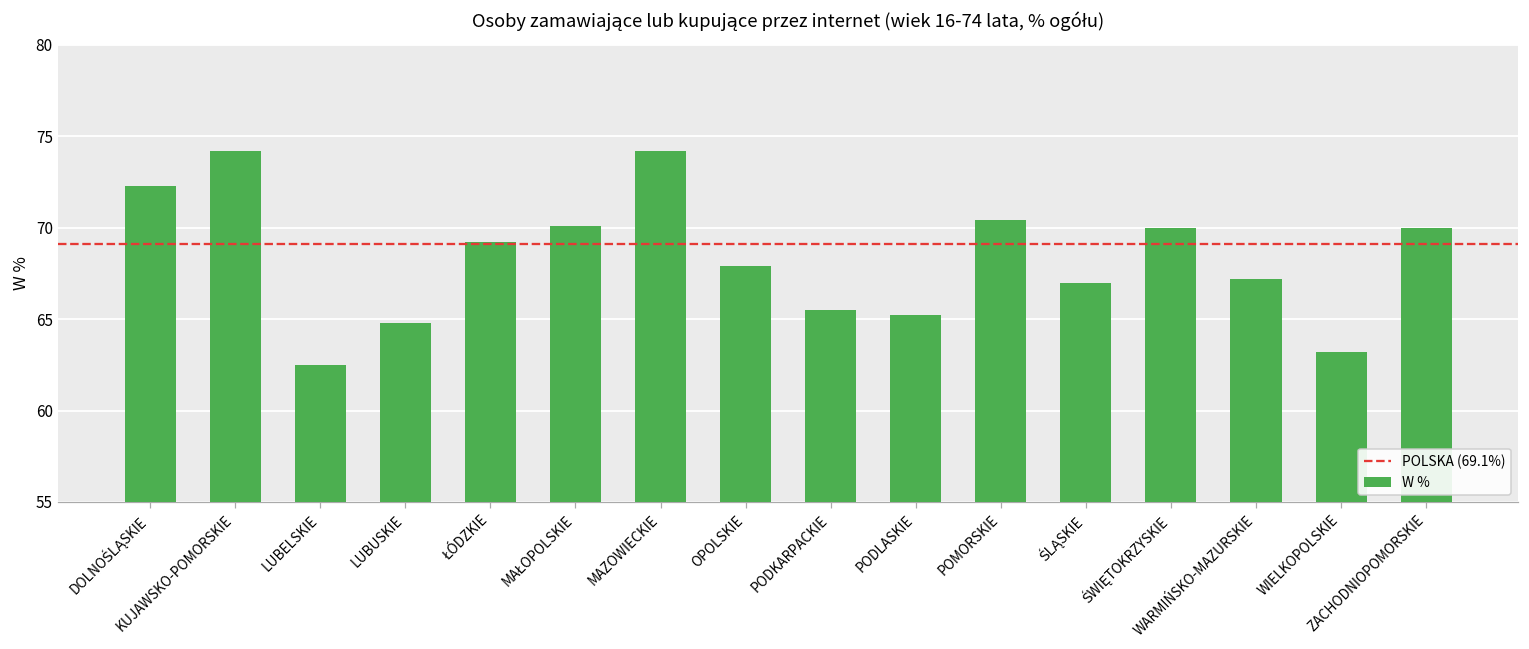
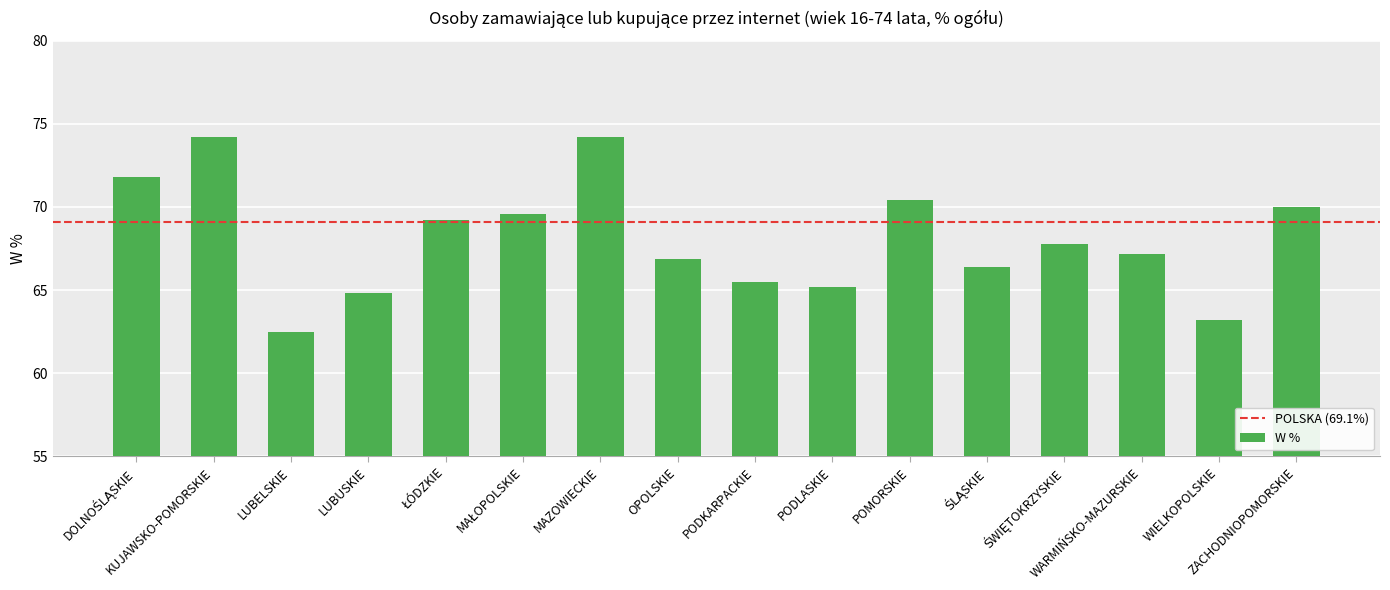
  {
-   "DOLNOŚLĄSKIE": 72.3,
+   "DOLNOŚLĄSKIE": 71.8,
    "KUJAWSKO-POMORSKIE": 74.2,
    "LUBELSKIE": 62.5,
    "LUBUSKIE": 64.8,
    "ŁÓDZKIE": 69.2,
-   "MAŁOPOLSKIE": 70.1,
+   "MAŁOPOLSKIE": 69.6,
    "MAZOWIECKIE": 74.2,
-   "OPOLSKIE": 67.9,
+   "OPOLSKIE": 66.9,
    "PODKARPACKIE": 65.5,
    "PODLASKIE": 65.2,
    "POMORSKIE": 70.4,
-   "ŚLĄSKIE": 67.0,
-   "ŚWIĘTOKRZYSKIE": 70.0,
+   "ŚLĄSKIE": 66.4,
+   "ŚWIĘTOKRZYSKIE": 67.8,
    "WARMIŃSKO-MAZURSKIE": 67.2,
    "WIELKOPOLSKIE": 63.2,
    "ZACHODNIOPOMORSKIE": 70.0
  }
